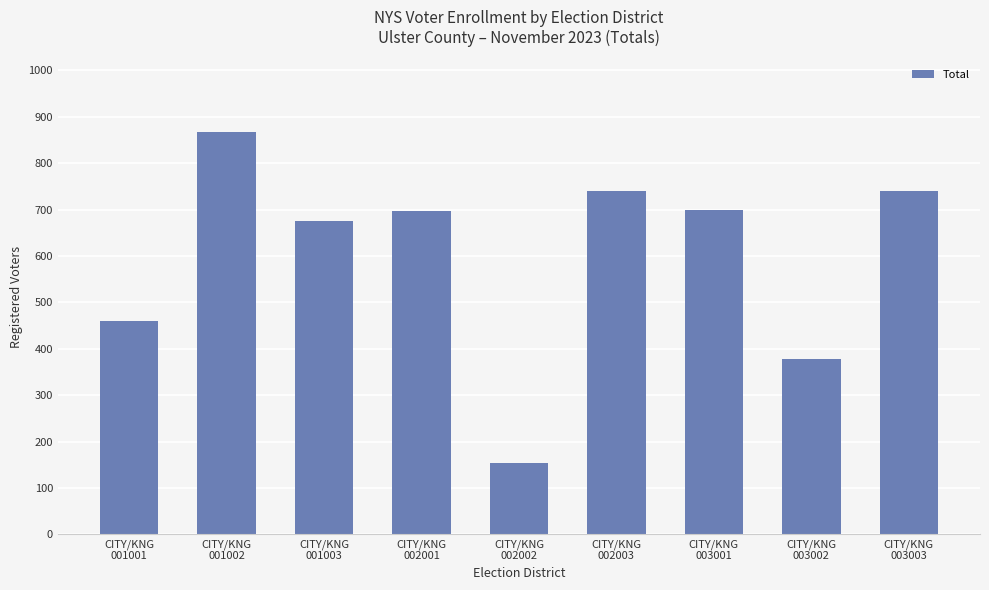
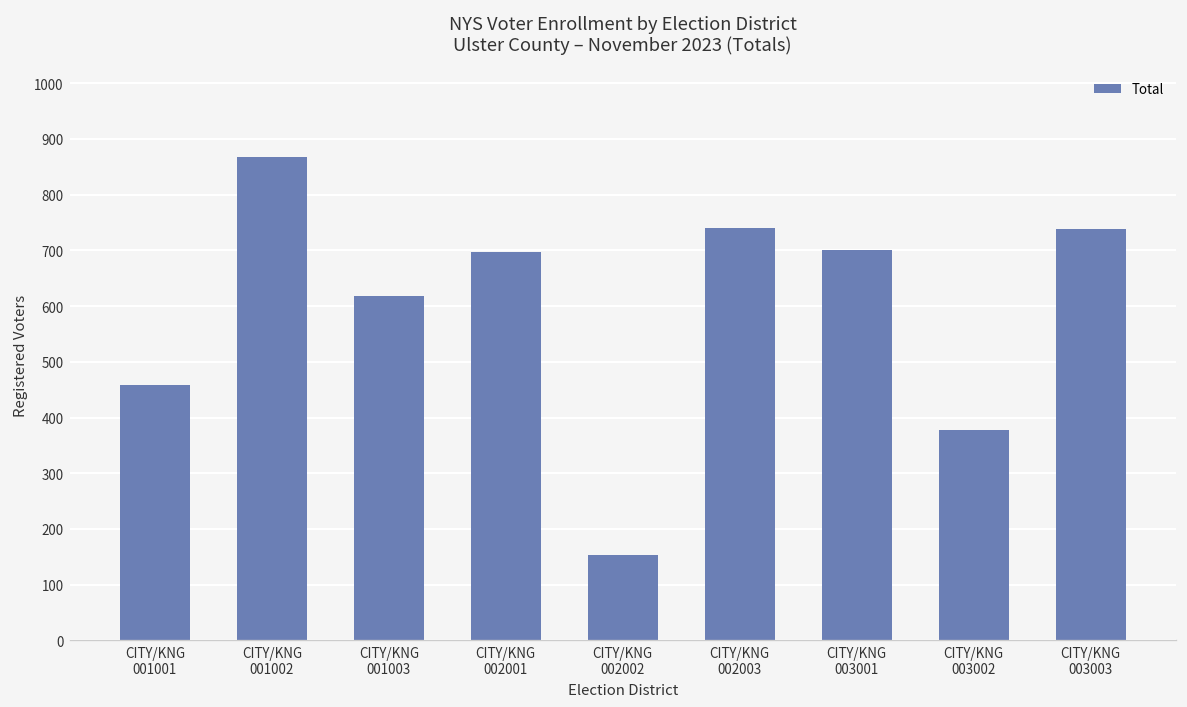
  {
    "CITY/KNG 001001": 460,
    "CITY/KNG 001002": 870,
-   "CITY/KNG 001003": 680,
+   "CITY/KNG 001003": 620,
    "CITY/KNG 002001": 700,
    "CITY/KNG 002002": 150,
    "CITY/KNG 002003": 740,
    "CITY/KNG 003001": 700,
    "CITY/KNG 003002": 380,
    "CITY/KNG 003003": 740
  }
